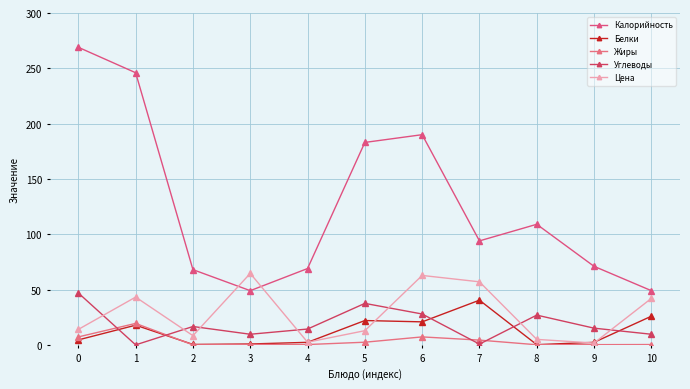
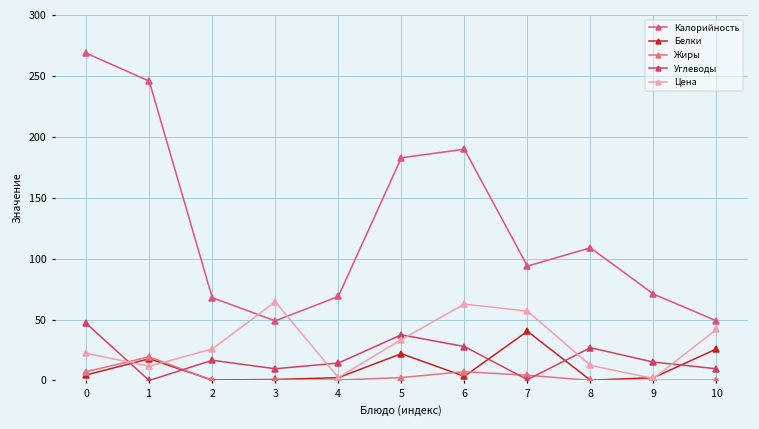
  {
    "Белки": {
      "0": 5,
      "5": 22,
-     "6": 21,
+     "6": 3,
      "7": 40,
      "10": 26
    },
    "Цена": {
-     "0": 14,
-     "1": 43,
-     "2": 8,
+     "0": 22,
+     "1": 12,
+     "2": 26,
      "3": 65,
-     "5": 13,
+     "5": 34,
      "6": 63,
      "7": 57,
-     "8": 5,
+     "8": 12,
      "10": 42
    }
  }
